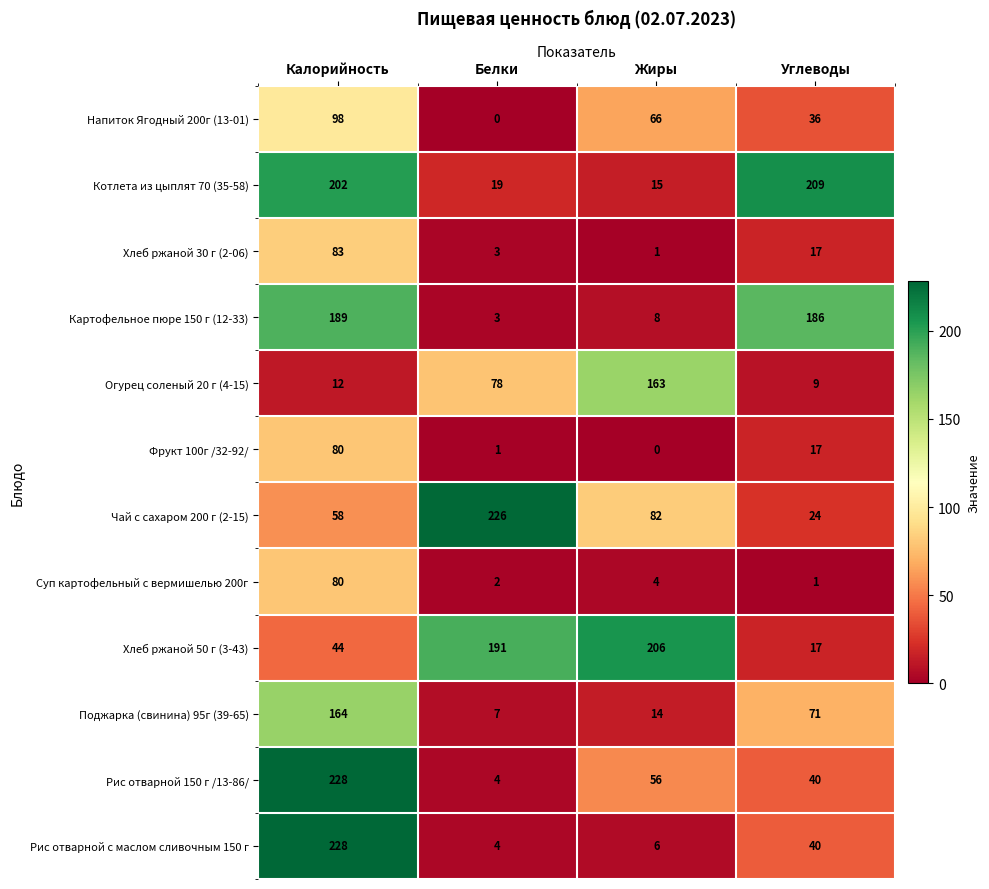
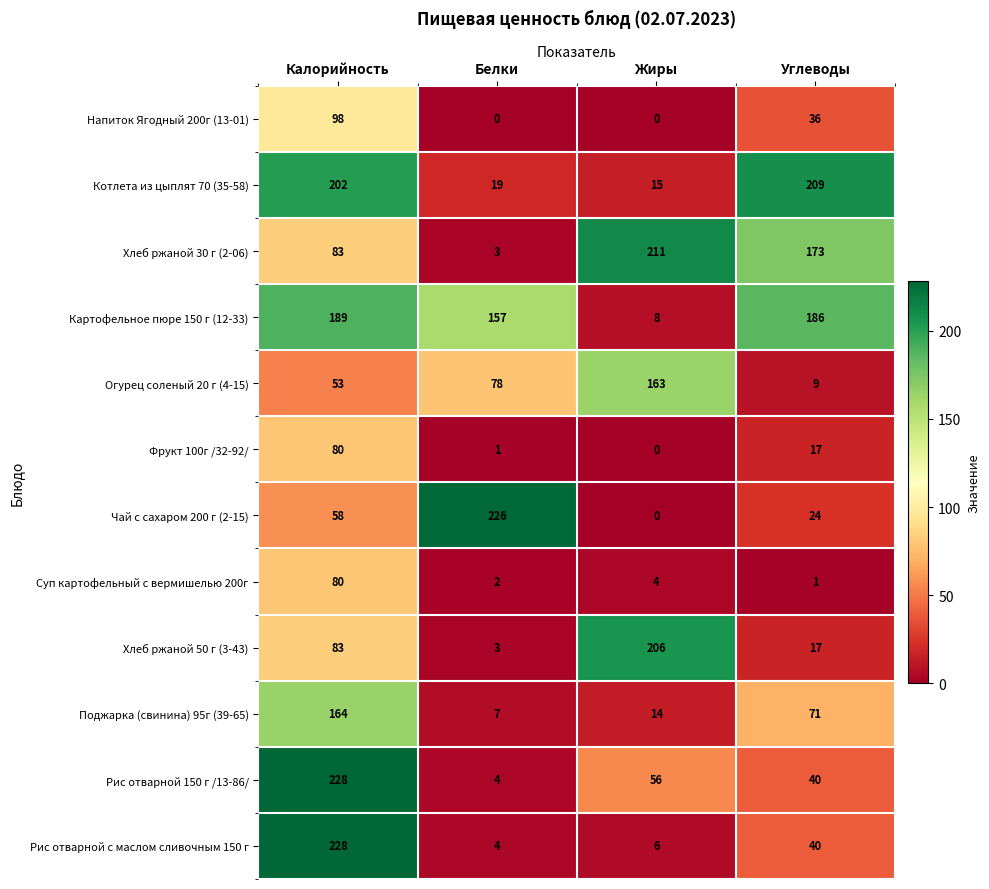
  {
    "Напиток Ягодный 200г (13-01)": {
      "Калорийность": 98,
      "Белки": 0,
-     "Жиры": 66,
+     "Жиры": 0,
      "Углеводы": 36
    },
    "Котлета из цыплят 70 (35-58)": {
      "Калорийность": 202,
      "Белки": 19,
      "Жиры": 15,
      "Углеводы": 209
    },
    "Хлеб ржаной 30 г (2-06)": {
      "Калорийность": 83,
      "Белки": 3,
-     "Жиры": 1,
-     "Углеводы": 17
+     "Жиры": 211,
+     "Углеводы": 173
    },
    "Картофельное пюре 150 г (12-33)": {
      "Калорийность": 189,
-     "Белки": 3,
+     "Белки": 157,
      "Жиры": 8,
      "Углеводы": 186
    },
    "Огурец соленый 20 г (4-15)": {
-     "Калорийность": 12,
+     "Калорийность": 53,
      "Белки": 78,
      "Жиры": 163,
      "Углеводы": 9
    },
    "Фрукт 100г /32-92/": {
      "Калорийность": 80,
      "Белки": 1,
      "Жиры": 0,
      "Углеводы": 17
    },
    "Чай с сахаром 200 г (2-15)": {
      "Калорийность": 58,
      "Белки": 226,
-     "Жиры": 82,
+     "Жиры": 0,
      "Углеводы": 24
    },
    "Суп картофельный с вермишелью 200г": {
      "Калорийность": 80,
      "Белки": 2,
      "Жиры": 4,
      "Углеводы": 1
    },
    "Хлеб ржаной 50 г (3-43)": {
-     "Калорийность": 44,
-     "Белки": 191,
+     "Калорийность": 83,
+     "Белки": 3,
      "Жиры": 206,
      "Углеводы": 17
    },
    "Поджарка (свинина) 95г (39-65)": {
      "Калорийность": 164,
      "Белки": 7,
      "Жиры": 14,
      "Углеводы": 71
    },
    "Рис отварной 150 г /13-86/": {
      "Калорийность": 228,
      "Белки": 4,
      "Жиры": 56,
      "Углеводы": 40
    },
    "Рис отварной с маслом сливочным 150 г": {
      "Калорийность": 228,
      "Белки": 4,
      "Жиры": 6,
      "Углеводы": 40
    }
  }
